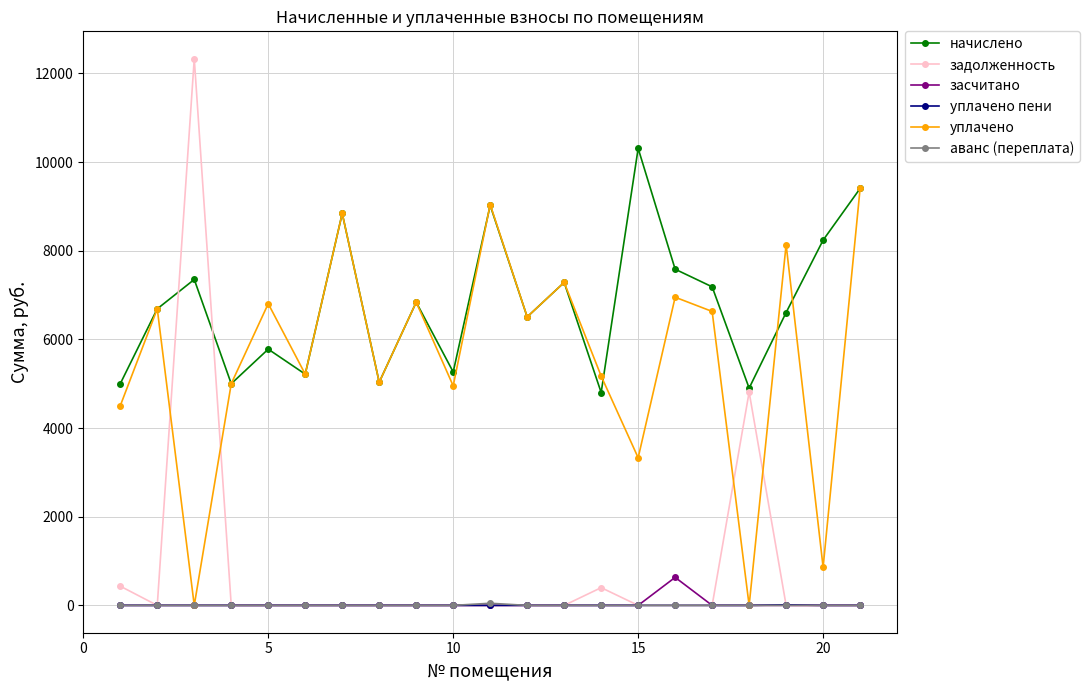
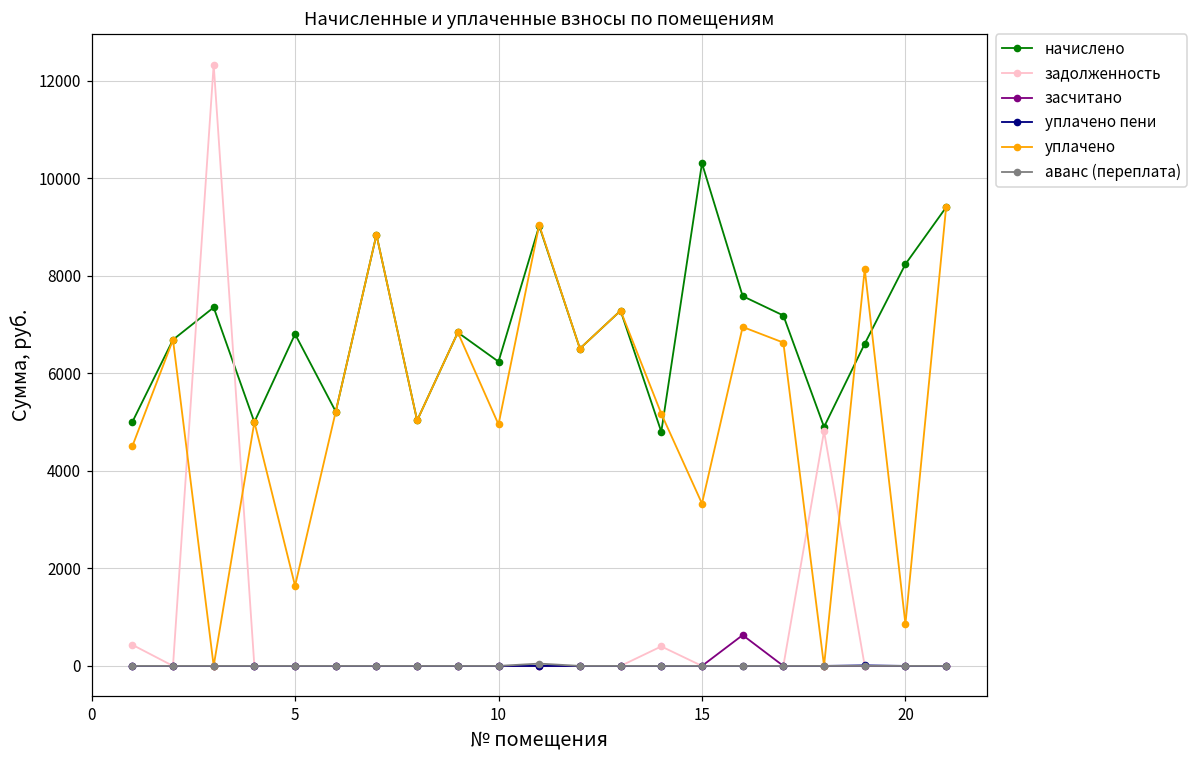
  {
    "начислено": {
-     "5": 5800,
-     "10": 5300,
+     "5": 6800,
+     "10": 6200,
      "15": 10300,
      "20": 8200
    },
    "уплачено": {
-     "5": 6800,
+     "5": 1600,
      "10": 5000,
      "15": 3300,
      "20": 900
    }
  }
